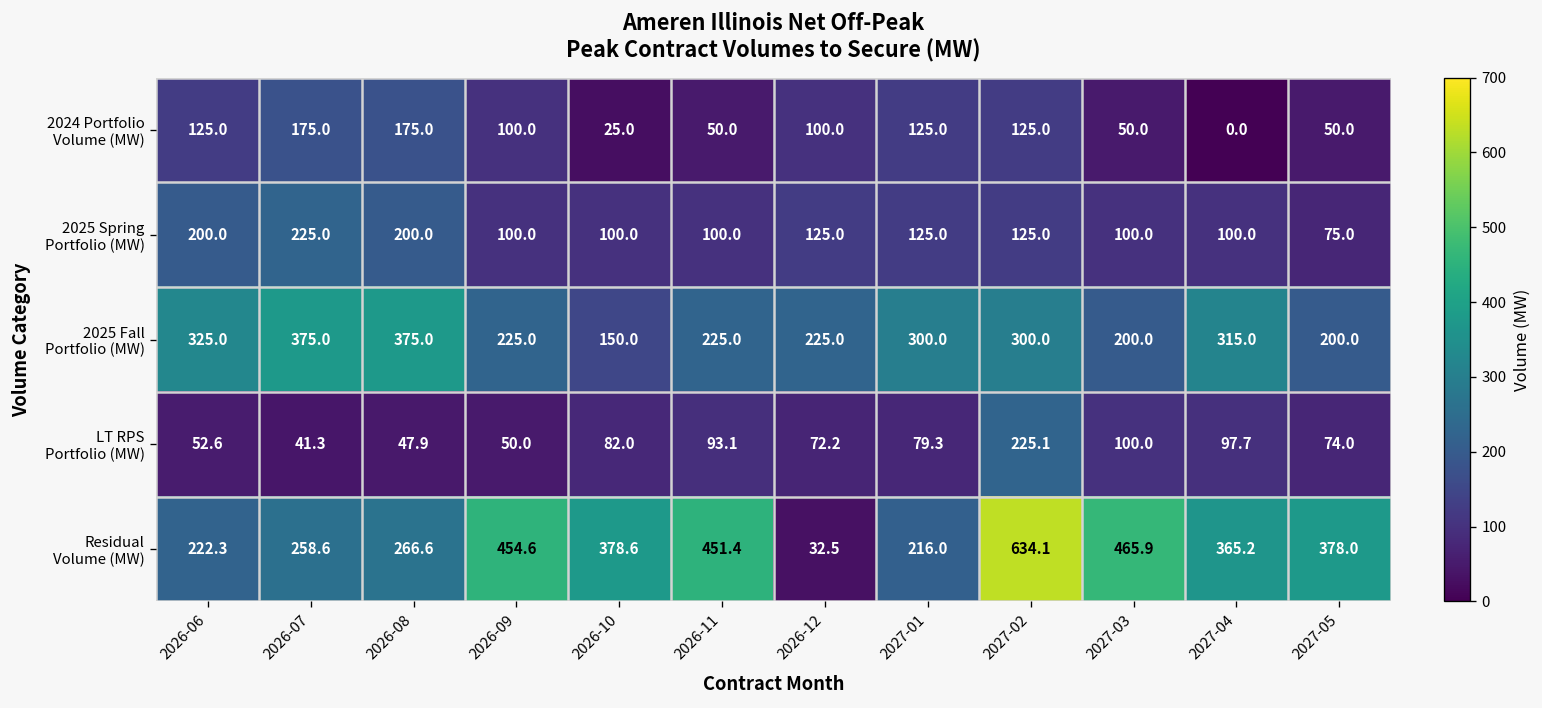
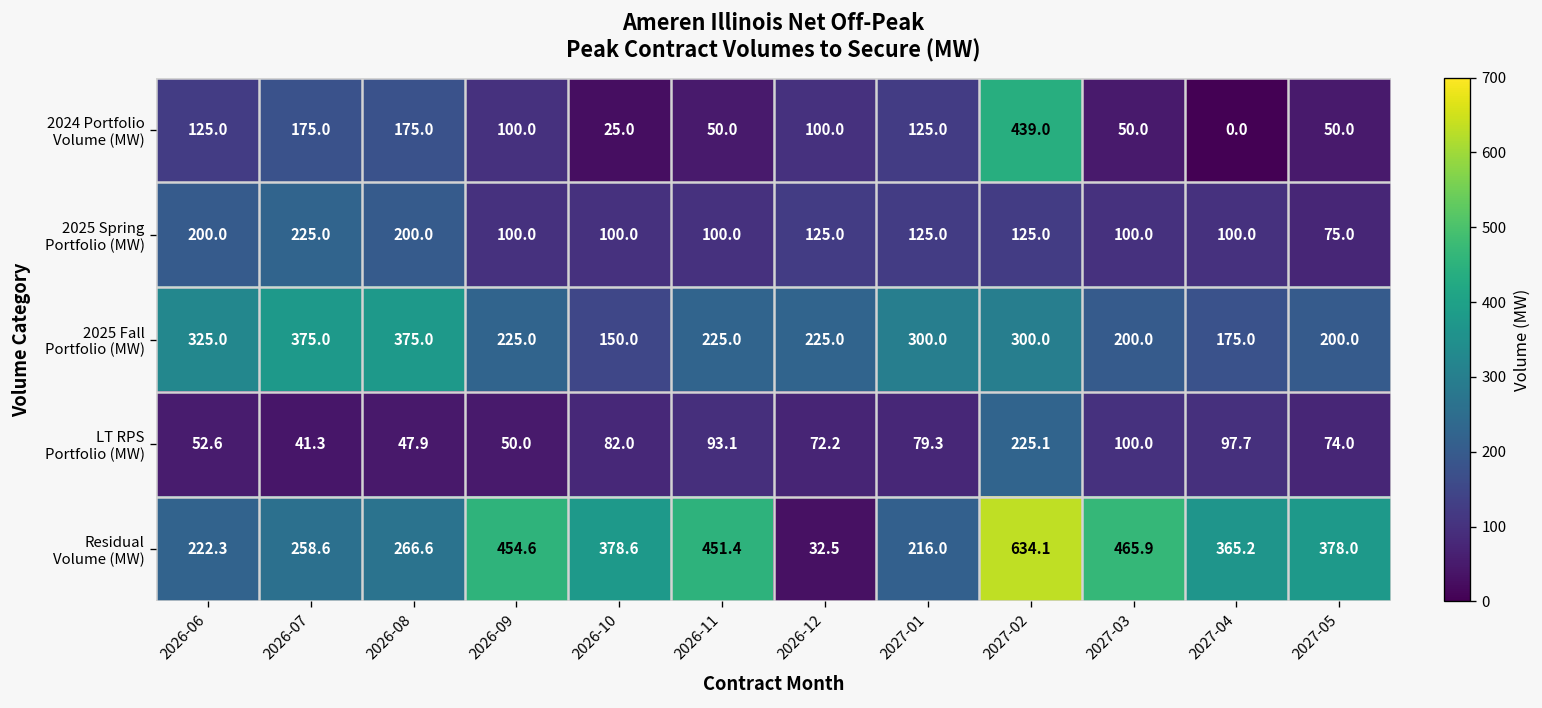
  {
    "2024 Portfolio Volume (MW)": {
      "2026-06": 125.0,
      "2026-07": 175.0,
      "2026-08": 175.0,
      "2026-09": 100.0,
      "2026-10": 25.0,
      "2026-11": 50.0,
      "2026-12": 100.0,
      "2027-01": 125.0,
-     "2027-02": 125.0,
+     "2027-02": 439.0,
      "2027-03": 50.0,
      "2027-04": 0.0,
      "2027-05": 50.0
    },
    "2025 Spring Portfolio (MW)": {
      "2026-06": 200.0,
      "2026-07": 225.0,
      "2026-08": 200.0,
      "2026-09": 100.0,
      "2026-10": 100.0,
      "2026-11": 100.0,
      "2026-12": 125.0,
      "2027-01": 125.0,
      "2027-02": 125.0,
      "2027-03": 100.0,
      "2027-04": 100.0,
      "2027-05": 75.0
    },
    "2025 Fall Portfolio (MW)": {
      "2026-06": 325.0,
      "2026-07": 375.0,
      "2026-08": 375.0,
      "2026-09": 225.0,
      "2026-10": 150.0,
      "2026-11": 225.0,
      "2026-12": 225.0,
      "2027-01": 300.0,
      "2027-02": 300.0,
      "2027-03": 200.0,
-     "2027-04": 315.0,
+     "2027-04": 175.0,
      "2027-05": 200.0
    },
    "LT RPS Portfolio (MW)": {
      "2026-06": 52.6,
      "2026-07": 41.3,
      "2026-08": 47.9,
      "2026-09": 50.0,
      "2026-10": 82.0,
      "2026-11": 93.1,
      "2026-12": 72.2,
      "2027-01": 79.3,
      "2027-02": 225.1,
      "2027-03": 100.0,
      "2027-04": 97.7,
      "2027-05": 74.0
    },
    "Residual Volume (MW)": {
      "2026-06": 222.3,
      "2026-07": 258.6,
      "2026-08": 266.6,
      "2026-09": 454.6,
      "2026-10": 378.6,
      "2026-11": 451.4,
      "2026-12": 32.5,
      "2027-01": 216.0,
      "2027-02": 634.1,
      "2027-03": 465.9,
      "2027-04": 365.2,
      "2027-05": 378.0
    }
  }
